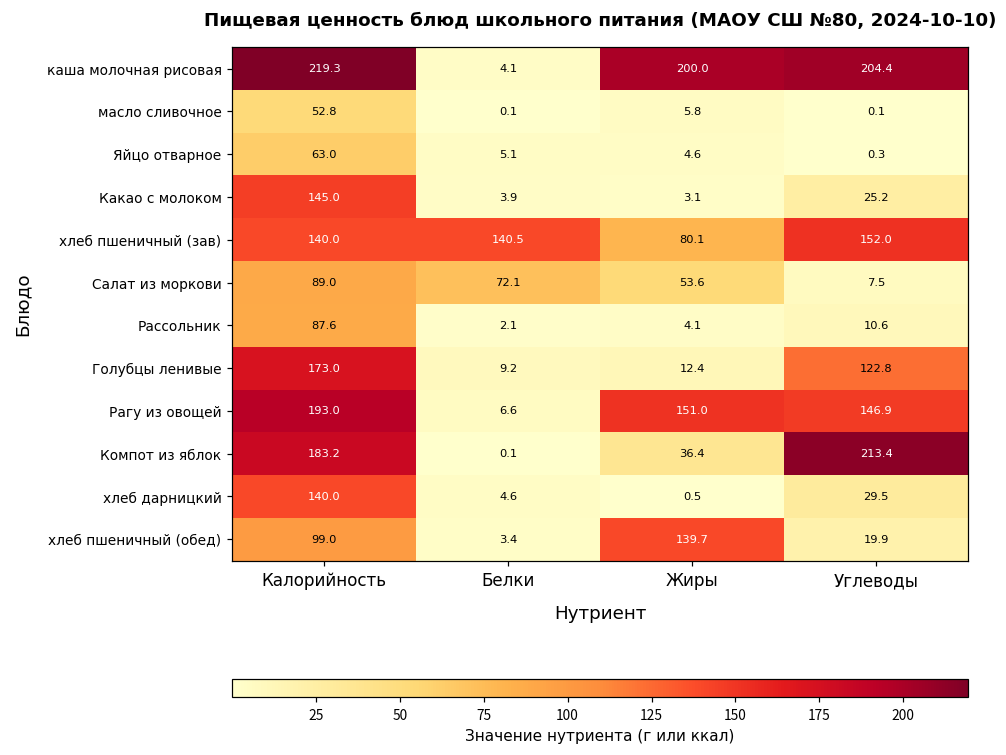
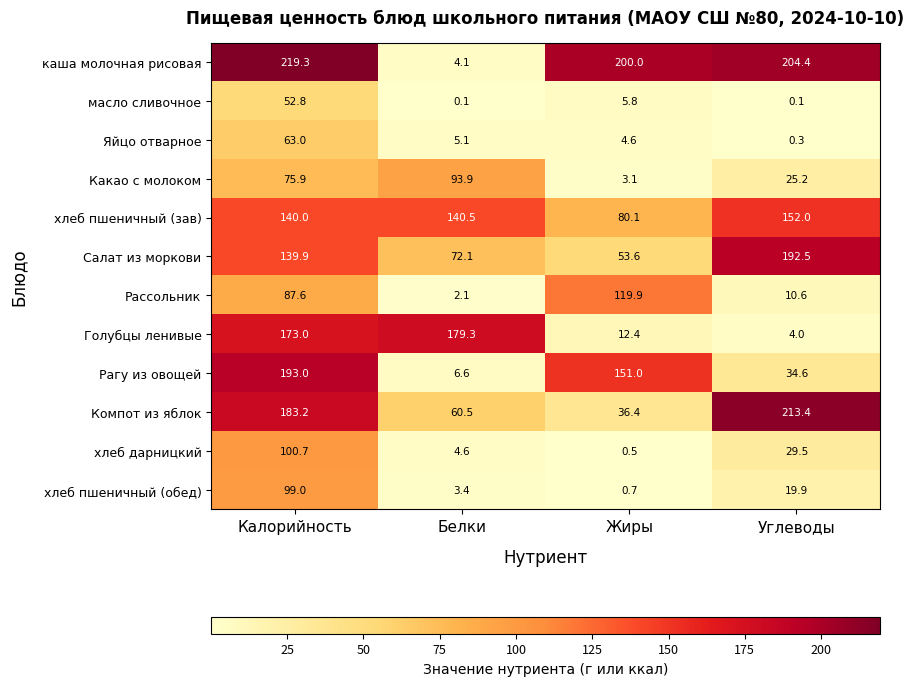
  {
    "каша молочная рисовая": {
      "Калорийность": 219.3,
      "Белки": 4.1,
      "Жиры": 200.0,
      "Углеводы": 204.4
    },
    "масло сливочное": {
      "Калорийность": 52.8,
      "Белки": 0.1,
      "Жиры": 5.8,
      "Углеводы": 0.1
    },
    "Яйцо отварное": {
      "Калорийность": 63.0,
      "Белки": 5.1,
      "Жиры": 4.6,
      "Углеводы": 0.3
    },
    "Какао с молоком": {
-     "Калорийность": 145.0,
-     "Белки": 3.9,
+     "Калорийность": 75.9,
+     "Белки": 93.9,
      "Жиры": 3.1,
      "Углеводы": 25.2
    },
    "хлеб пшеничный (зав)": {
      "Калорийность": 140.0,
      "Белки": 140.5,
      "Жиры": 80.1,
      "Углеводы": 152.0
    },
    "Салат из моркови": {
-     "Калорийность": 89.0,
+     "Калорийность": 139.9,
      "Белки": 72.1,
      "Жиры": 53.6,
-     "Углеводы": 7.5
+     "Углеводы": 192.5
    },
    "Рассольник": {
      "Калорийность": 87.6,
      "Белки": 2.1,
-     "Жиры": 4.1,
+     "Жиры": 119.9,
      "Углеводы": 10.6
    },
    "Голубцы ленивые": {
      "Калорийность": 173.0,
-     "Белки": 9.2,
+     "Белки": 179.3,
      "Жиры": 12.4,
-     "Углеводы": 122.8
+     "Углеводы": 4.0
    },
    "Рагу из овощей": {
      "Калорийность": 193.0,
      "Белки": 6.6,
      "Жиры": 151.0,
-     "Углеводы": 146.9
+     "Углеводы": 34.6
    },
    "Компот из яблок": {
      "Калорийность": 183.2,
-     "Белки": 0.1,
+     "Белки": 60.5,
      "Жиры": 36.4,
      "Углеводы": 213.4
    },
    "хлеб дарницкий": {
-     "Калорийность": 140.0,
+     "Калорийность": 100.7,
      "Белки": 4.6,
      "Жиры": 0.5,
      "Углеводы": 29.5
    },
    "хлеб пшеничный (обед)": {
      "Калорийность": 99.0,
      "Белки": 3.4,
-     "Жиры": 139.7,
+     "Жиры": 0.7,
      "Углеводы": 19.9
    }
  }
